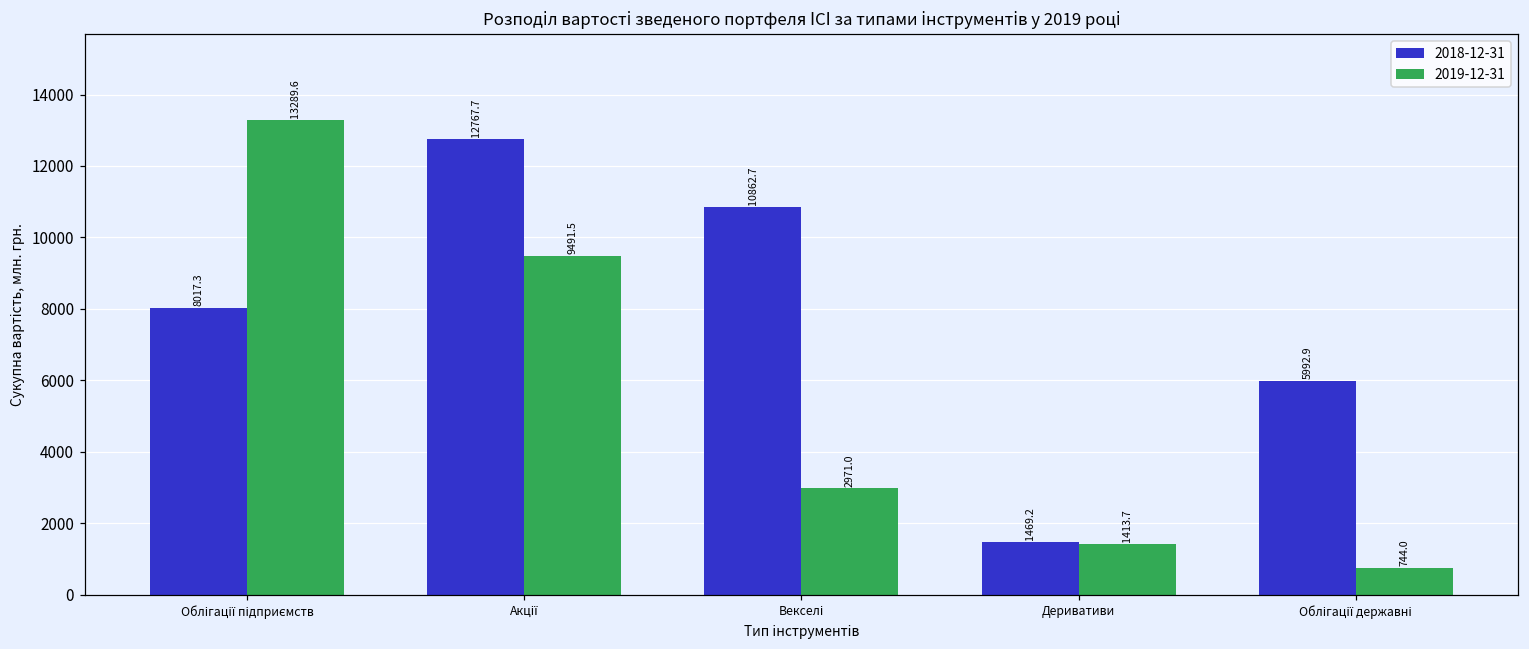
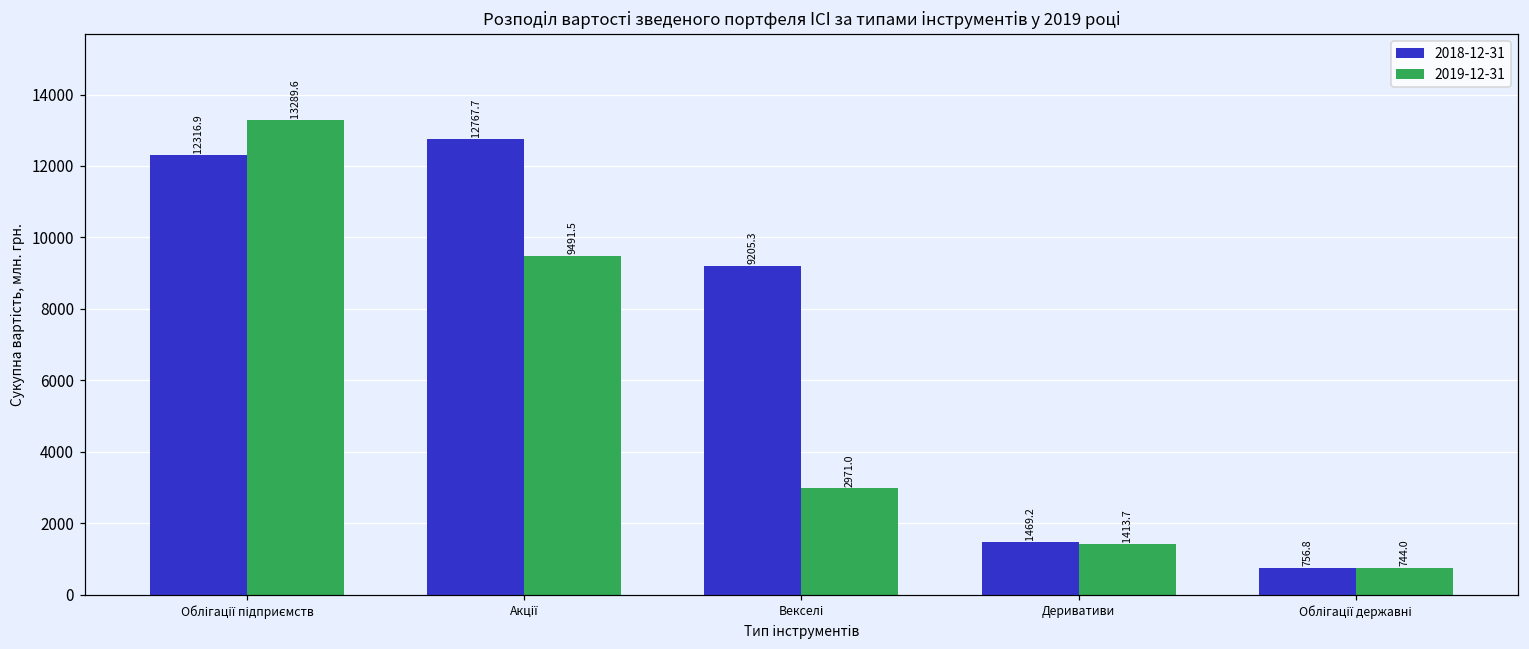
  {
    "2018-12-31": {
-     "Облігації підприємств": 8017.3,
+     "Облігації підприємств": 12316.9,
      "Акції": 12767.7,
-     "Векселі": 10862.7,
+     "Векселі": 9205.3,
      "Деривативи": 1469.2,
-     "Облігації державні": 5992.9
+     "Облігації державні": 756.8
    },
    "2019-12-31": {
      "Облігації підприємств": 13289.6,
      "Акції": 9491.5,
      "Векселі": 2971.0,
      "Деривативи": 1413.7,
      "Облігації державні": 744.0
    }
  }
